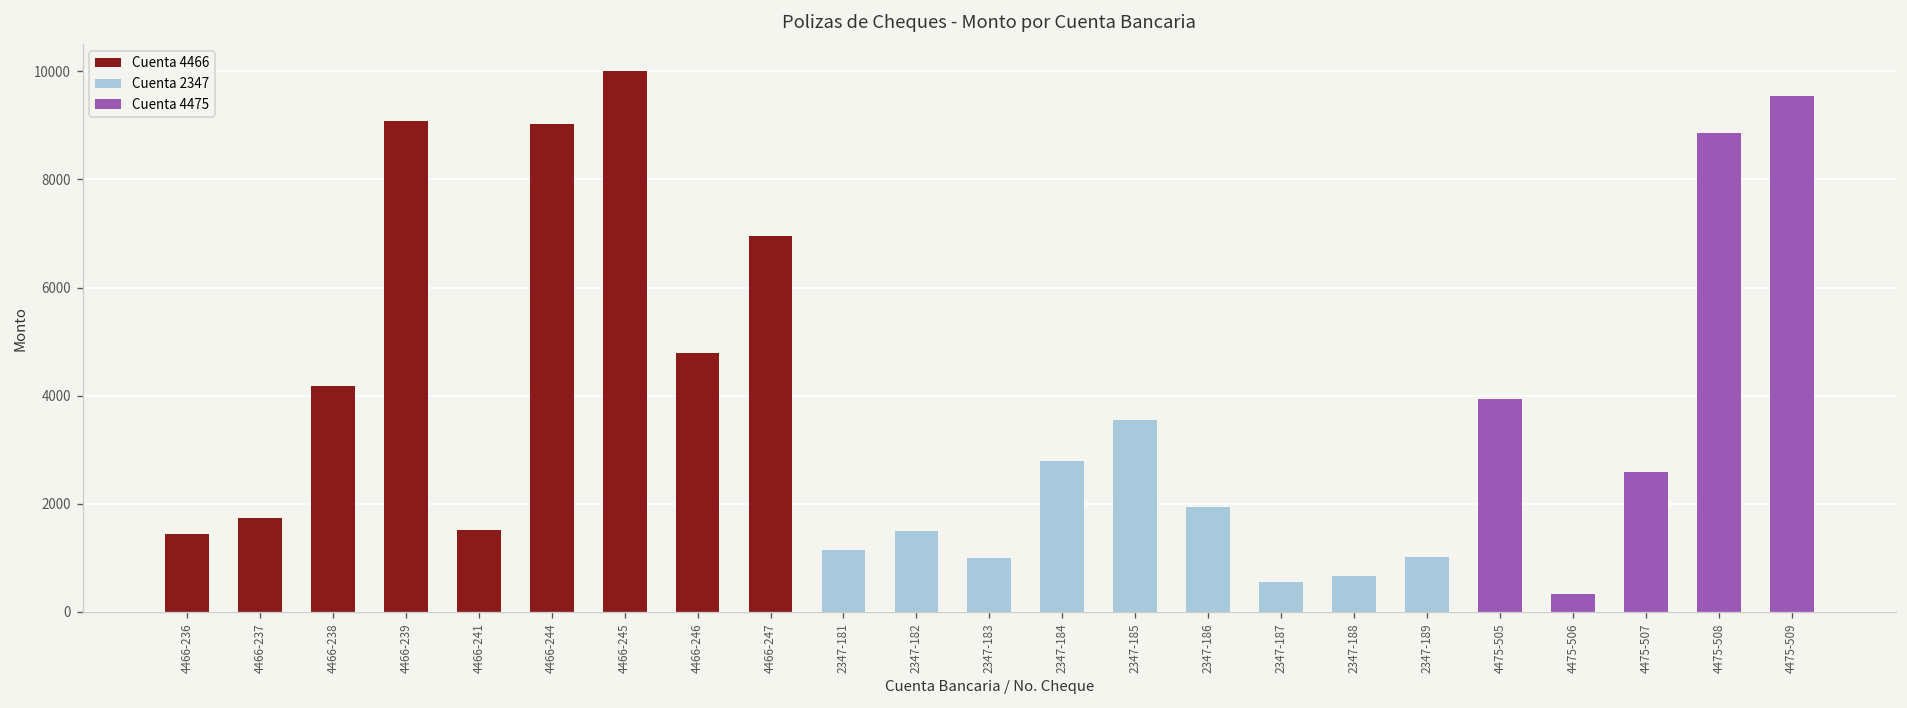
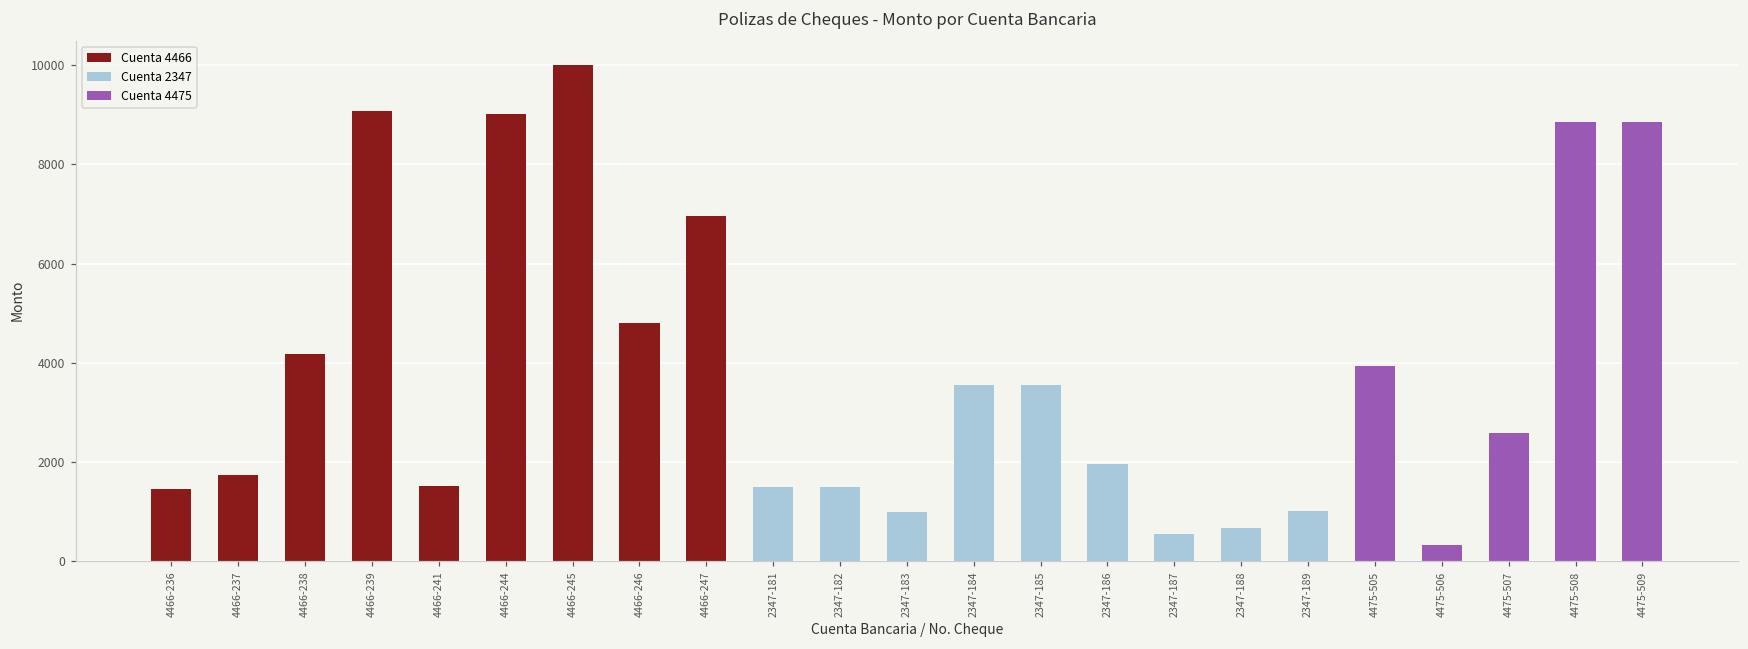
  {
    "Cuenta 4466": {
      "4466-236": 1500,
      "4466-237": 1700,
      "4466-238": 4200,
      "4466-239": 9100,
      "4466-241": 1500,
      "4466-244": 9000,
      "4466-245": 10000,
      "4466-246": 4800,
      "4466-247": 7000
    },
    "Cuenta 2347": {
-     "2347-181": 1200,
+     "2347-181": 1500,
      "2347-182": 1500,
      "2347-183": 1000,
-     "2347-184": 2800,
+     "2347-184": 3600,
      "2347-185": 3600,
      "2347-186": 2000,
      "2347-187": 600,
      "2347-188": 700,
      "2347-189": 1000
    },
    "Cuenta 4475": {
      "4475-505": 3900,
      "4475-506": 300,
      "4475-507": 2600,
      "4475-508": 8900,
-     "4475-509": 9500
+     "4475-509": 8900
    }
  }
